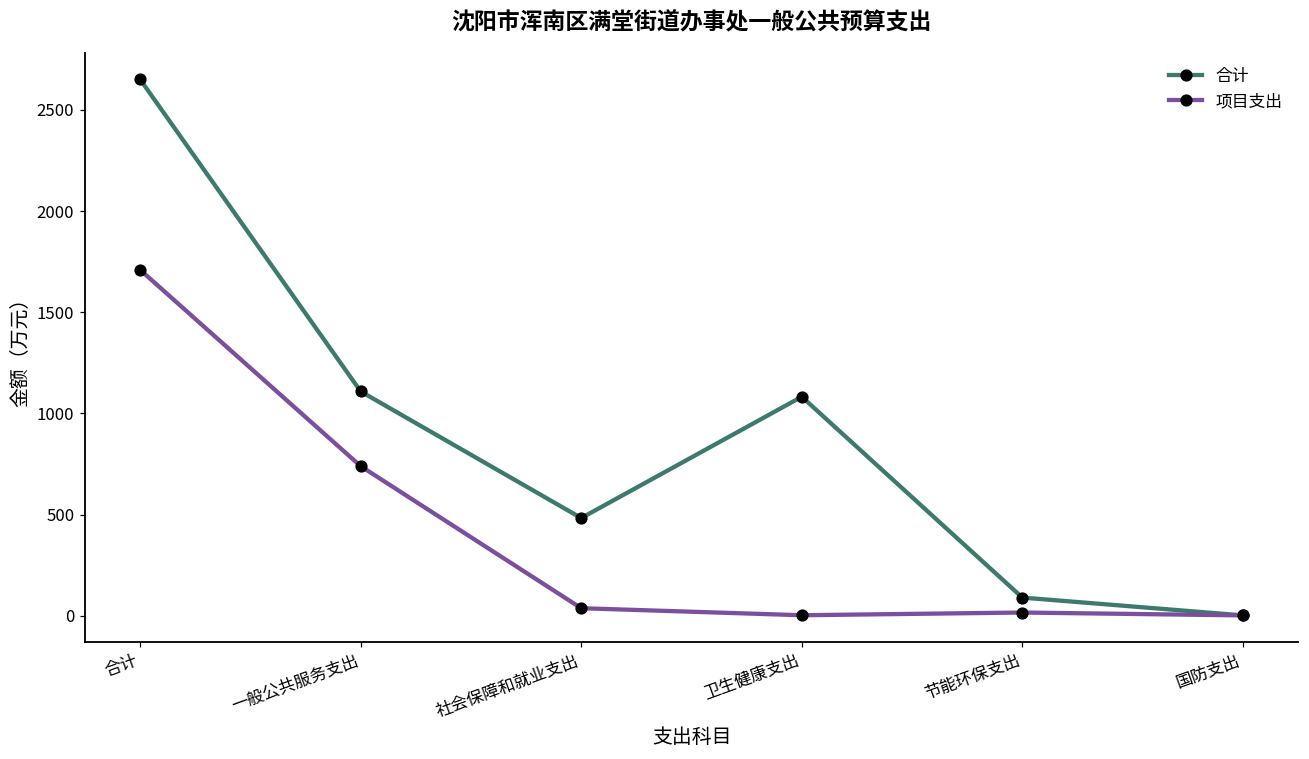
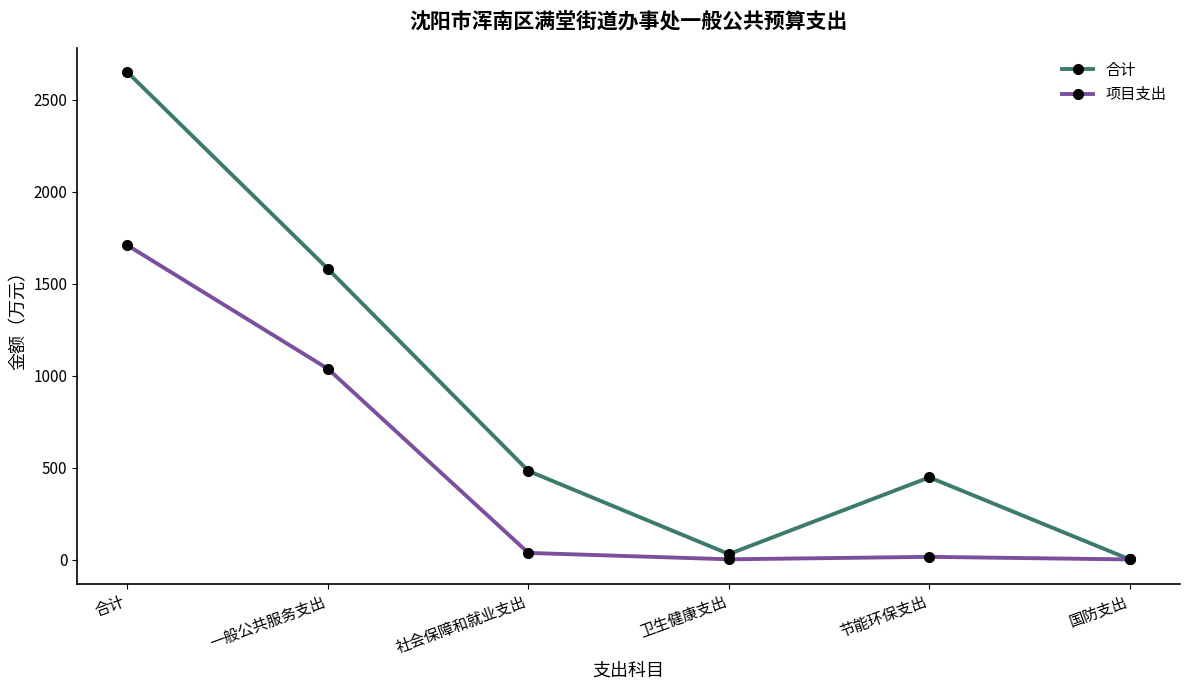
  {
    "合计": {
      "合计": 2650,
-     "一般公共服务支出": 1110,
+     "一般公共服务支出": 1580,
      "社会保障和就业支出": 480,
-     "卫生健康支出": 1080,
-     "节能环保支出": 90
+     "卫生健康支出": 30,
+     "节能环保支出": 450
    },
    "项目支出": {
      "合计": 1710,
-     "一般公共服务支出": 740,
+     "一般公共服务支出": 1040,
      "社会保障和就业支出": 40,
      "卫生健康支出": 0,
      "节能环保支出": 20
    }
  }
